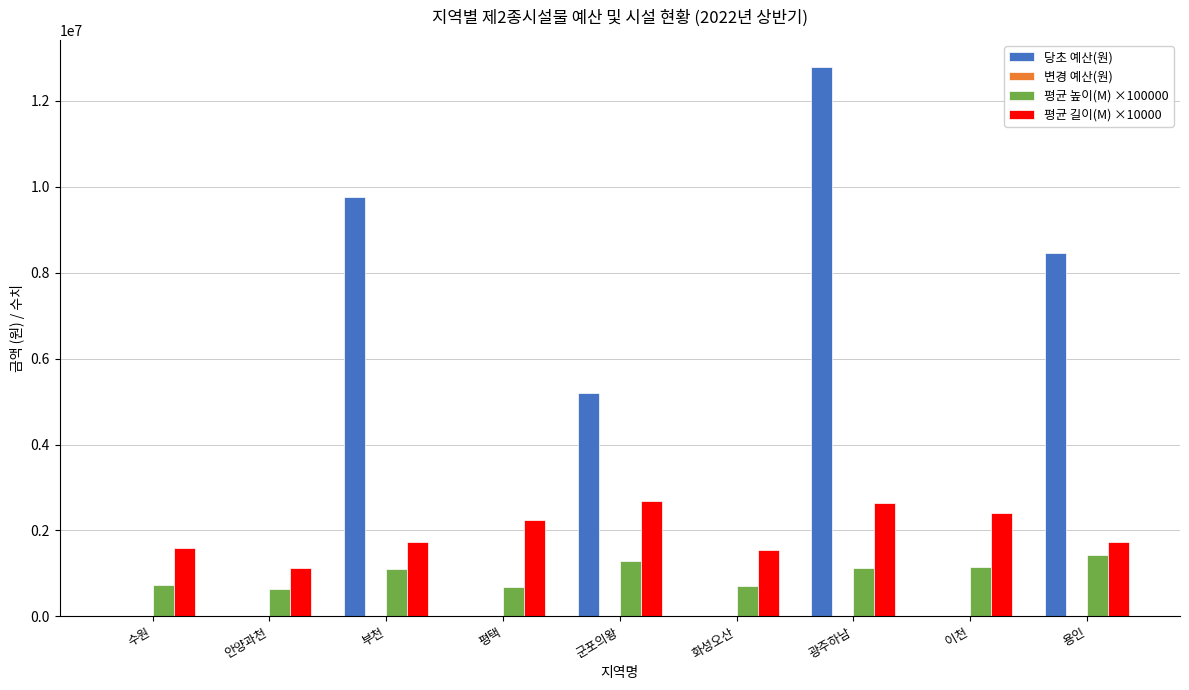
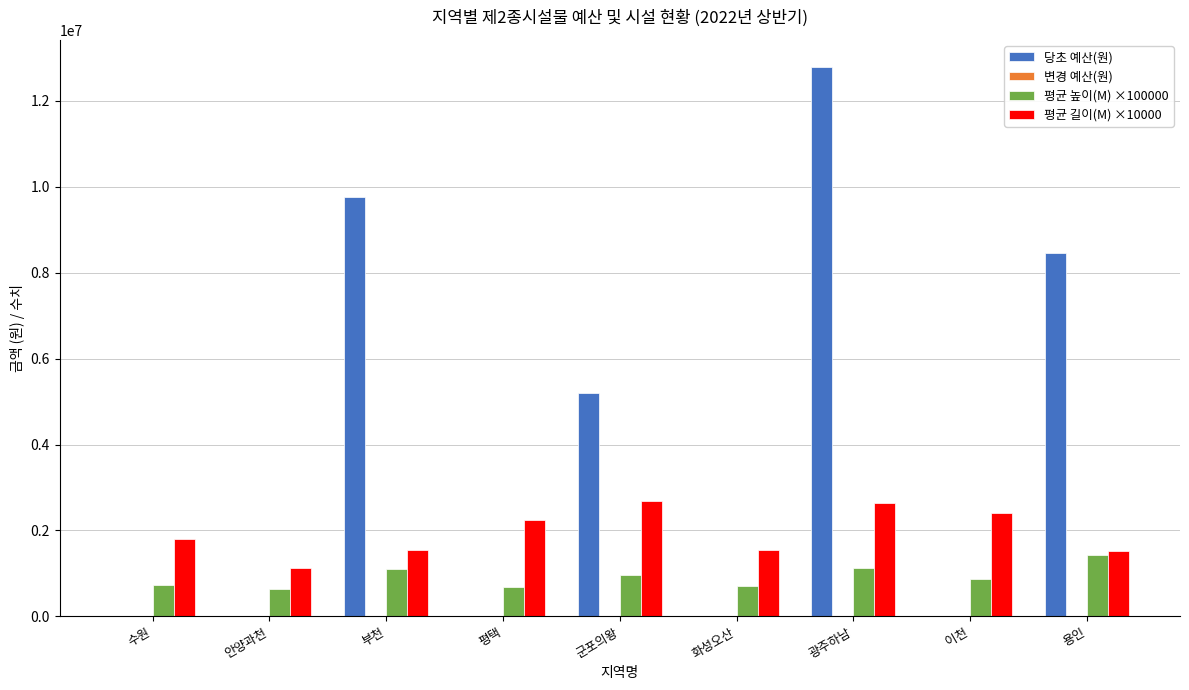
  {
    "당초 예산(원)": {
      "수원": 0,
      "안양과천": 0,
      "부천": 9800000,
      "평택": 0,
      "군포의왕": 5200000,
      "화성오산": 0,
      "광주하남": 12800000,
      "이천": 0,
      "용인": 8500000
    },
    "변경 예산(원)": {
      "수원": 0,
      "안양과천": 0,
      "부천": 0,
      "평택": 0,
      "군포의왕": 0,
      "화성오산": 0,
      "광주하남": 0,
      "이천": 0,
      "용인": 0
    },
    "평균 높이(M) ×100000": {
      "수원": 700000,
      "안양과천": 600000,
      "부천": 1100000,
      "평택": 700000,
-     "군포의왕": 1300000,
+     "군포의왕": 1000000,
      "화성오산": 700000,
      "광주하남": 1100000,
-     "이천": 1200000,
+     "이천": 900000,
      "용인": 1400000
    },
    "평균 길이(M) ×10000": {
-     "수원": 1600000,
+     "수원": 1800000,
      "안양과천": 1100000,
-     "부천": 1700000,
+     "부천": 1500000,
      "평택": 2200000,
      "군포의왕": 2700000,
      "화성오산": 1500000,
      "광주하남": 2700000,
      "이천": 2400000,
-     "용인": 1700000
+     "용인": 1500000
    }
  }
